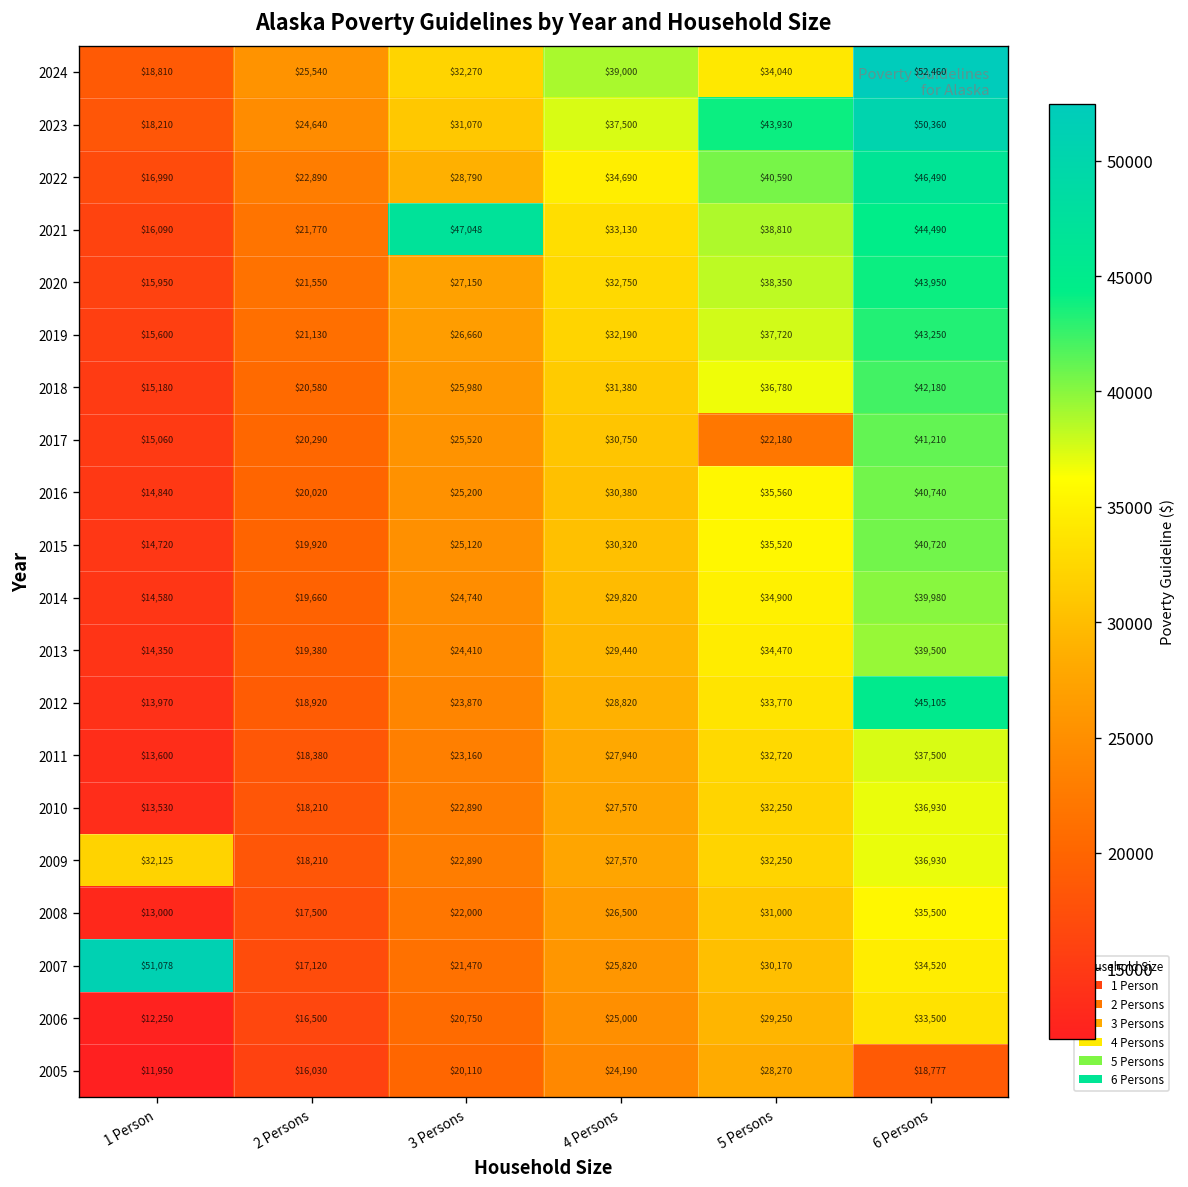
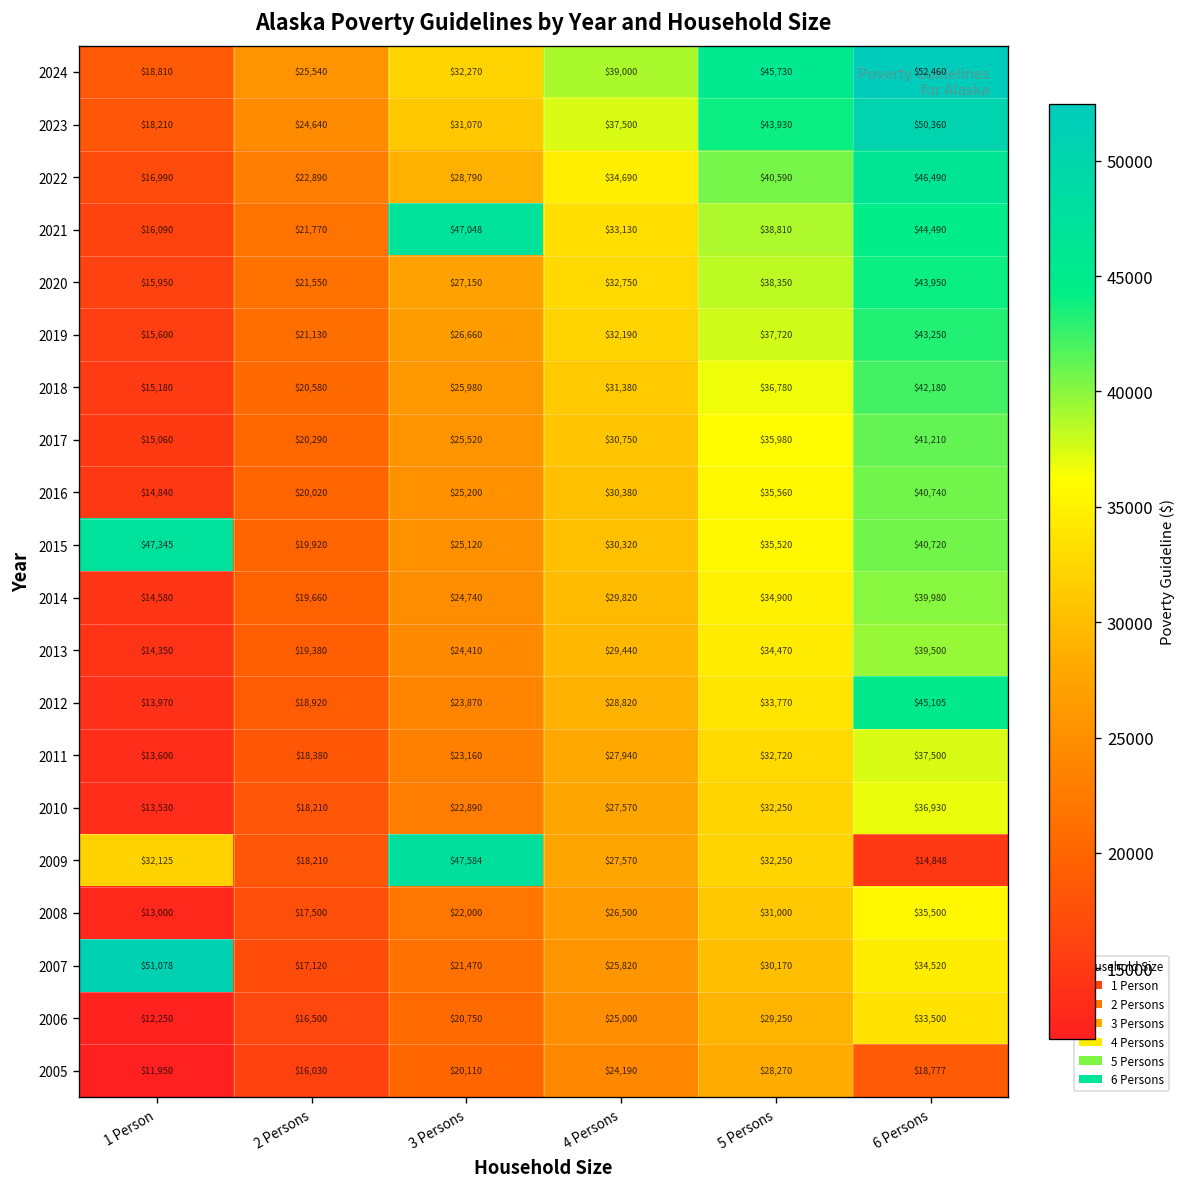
  {
    "2024": {
      "1 Person": "$18,810",
      "2 Persons": "$25,540",
      "3 Persons": "$32,270",
      "4 Persons": "$39,000",
-     "5 Persons": "$34,040"
+     "5 Persons": "$45,730"
    },
    "2023": {
      "1 Person": "$18,210",
      "2 Persons": "$24,640",
      "3 Persons": "$31,070",
      "4 Persons": "$37,500",
      "5 Persons": "$43,930",
      "6 Persons": "$50,360"
    },
    "2022": {
      "1 Person": "$16,990",
      "2 Persons": "$22,890",
      "3 Persons": "$28,790",
      "4 Persons": "$34,690",
      "5 Persons": "$40,590",
      "6 Persons": "$46,490"
    },
    "2021": {
      "1 Person": "$16,090",
      "2 Persons": "$21,770",
      "3 Persons": "$47,048",
      "4 Persons": "$33,130",
      "5 Persons": "$38,810",
      "6 Persons": "$44,490"
    },
    "2020": {
      "1 Person": "$15,950",
      "2 Persons": "$21,550",
      "3 Persons": "$27,150",
      "4 Persons": "$32,750",
      "5 Persons": "$38,350",
      "6 Persons": "$43,950"
    },
    "2019": {
      "1 Person": "$15,600",
      "2 Persons": "$21,130",
      "3 Persons": "$26,660",
      "4 Persons": "$32,190",
      "5 Persons": "$37,720",
      "6 Persons": "$43,250"
    },
    "2018": {
      "1 Person": "$15,180",
      "2 Persons": "$20,580",
      "3 Persons": "$25,980",
      "4 Persons": "$31,380",
      "5 Persons": "$36,780",
      "6 Persons": "$42,180"
    },
    "2017": {
      "1 Person": "$15,060",
      "2 Persons": "$20,290",
      "3 Persons": "$25,520",
      "4 Persons": "$30,750",
-     "5 Persons": "$22,180",
+     "5 Persons": "$35,980",
      "6 Persons": "$41,210"
    },
    "2016": {
      "1 Person": "$14,840",
      "2 Persons": "$20,020",
      "3 Persons": "$25,200",
      "4 Persons": "$30,380",
      "5 Persons": "$35,560",
      "6 Persons": "$40,740"
    },
    "2015": {
-     "1 Person": "$14,720",
+     "1 Person": "$47,345",
      "2 Persons": "$19,920",
      "3 Persons": "$25,120",
      "4 Persons": "$30,320",
      "5 Persons": "$35,520",
      "6 Persons": "$40,720"
    },
    "2014": {
      "1 Person": "$14,580",
      "2 Persons": "$19,660",
      "3 Persons": "$24,740",
      "4 Persons": "$29,820",
      "5 Persons": "$34,900",
      "6 Persons": "$39,980"
    },
    "2013": {
      "1 Person": "$14,350",
      "2 Persons": "$19,380",
      "3 Persons": "$24,410",
      "4 Persons": "$29,440",
      "5 Persons": "$34,470",
      "6 Persons": "$39,500"
    },
    "2012": {
      "1 Person": "$13,970",
      "2 Persons": "$18,920",
      "3 Persons": "$23,870",
      "4 Persons": "$28,820",
      "5 Persons": "$33,770",
      "6 Persons": "$45,105"
    },
    "2011": {
      "1 Person": "$13,600",
      "2 Persons": "$18,380",
      "3 Persons": "$23,160",
      "4 Persons": "$27,940",
      "5 Persons": "$32,720",
      "6 Persons": "$37,500"
    },
    "2010": {
      "1 Person": "$13,530",
      "2 Persons": "$18,210",
      "3 Persons": "$22,890",
      "4 Persons": "$27,570",
      "5 Persons": "$32,250",
      "6 Persons": "$36,930"
    },
    "2009": {
      "1 Person": "$32,125",
      "2 Persons": "$18,210",
-     "3 Persons": "$22,890",
+     "3 Persons": "$47,584",
      "4 Persons": "$27,570",
      "5 Persons": "$32,250",
-     "6 Persons": "$36,930"
+     "6 Persons": "$14,848"
    },
    "2008": {
      "1 Person": "$13,000",
      "2 Persons": "$17,500",
      "3 Persons": "$22,000",
      "4 Persons": "$26,500",
      "5 Persons": "$31,000",
      "6 Persons": "$35,500"
    },
    "2007": {
      "1 Person": "$51,078",
      "2 Persons": "$17,120",
      "3 Persons": "$21,470",
      "4 Persons": "$25,820",
      "5 Persons": "$30,170",
      "6 Persons": "$34,520"
    },
    "2006": {
      "1 Person": "$12,250",
      "2 Persons": "$16,500",
      "3 Persons": "$20,750",
      "4 Persons": "$25,000",
      "5 Persons": "$29,250",
      "6 Persons": "$33,500"
    },
    "2005": {
      "1 Person": "$11,950",
      "2 Persons": "$16,030",
      "3 Persons": "$20,110",
      "4 Persons": "$24,190",
      "5 Persons": "$28,270",
      "6 Persons": "$18,777"
    }
  }
